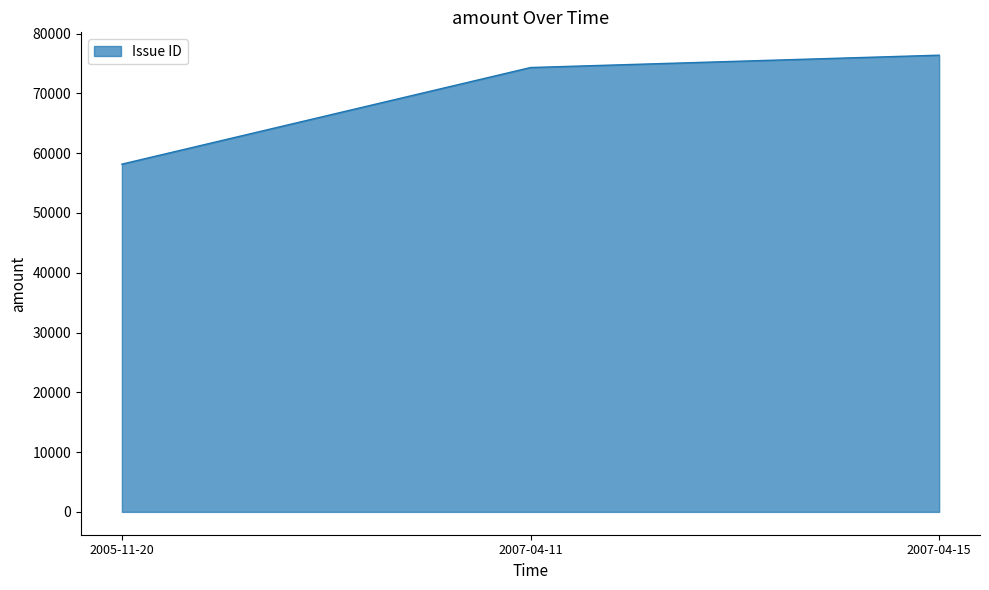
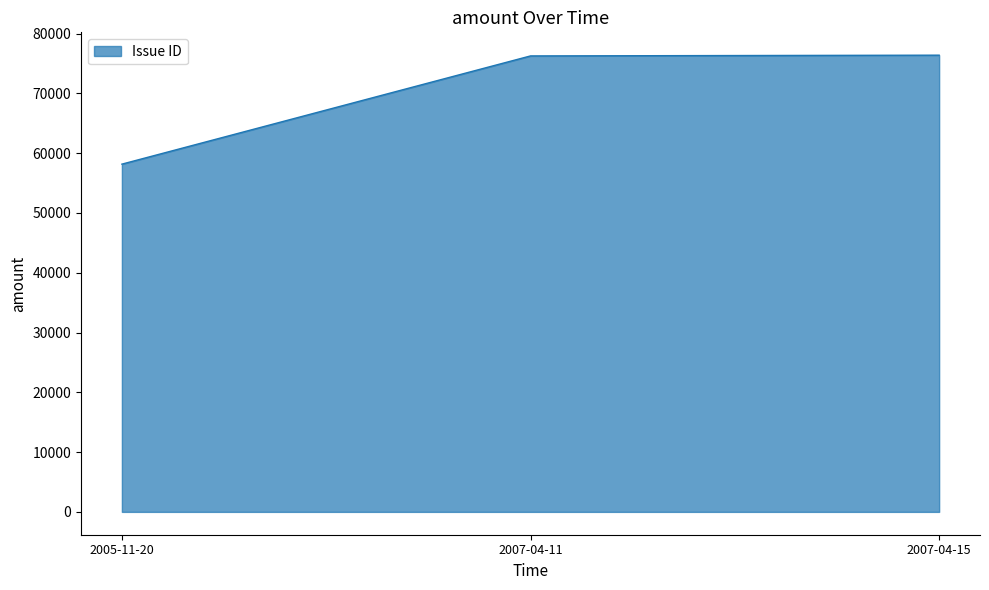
  {
    "2005-11-20": 58000,
-   "2007-04-11": 74000,
+   "2007-04-11": 76000,
    "2007-04-15": 76000
  }
